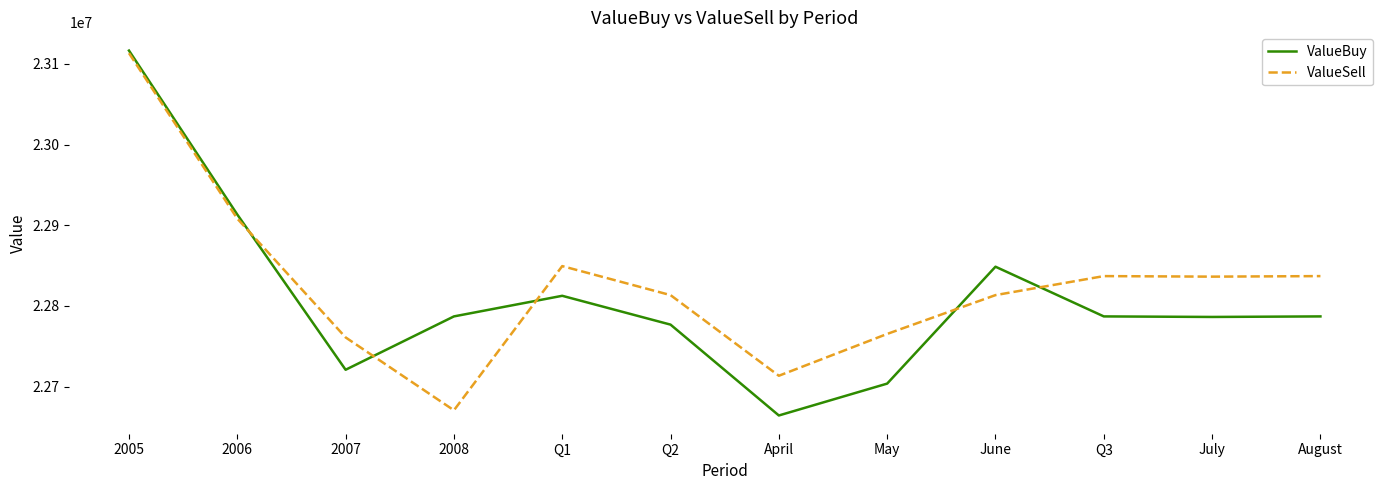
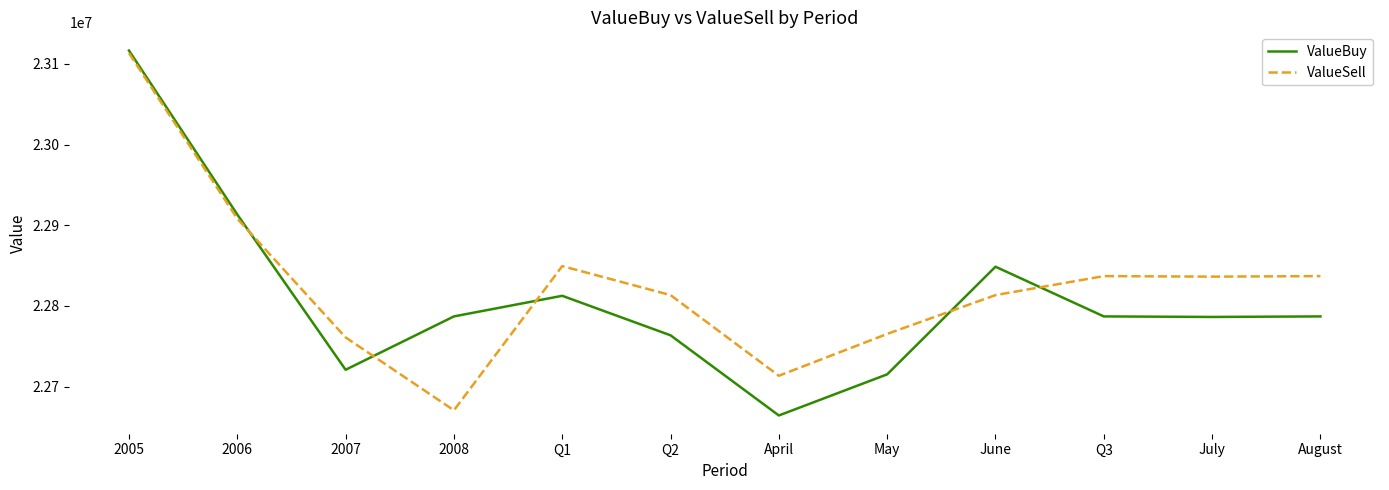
  {
    "ValueBuy": {
      "2005": 23120000,
      "2006": 22910000,
      "2007": 22720000,
      "2008": 22790000,
      "Q1": 22810000,
-     "Q2": 22780000,
+     "Q2": 22760000,
      "April": 22660000,
-     "May": 22700000,
+     "May": 22720000,
      "June": 22850000,
      "Q3": 22790000,
      "July": 22790000,
      "August": 22790000
    },
    "ValueSell": {
      "2005": 23110000,
      "2006": 22910000,
      "2007": 22760000,
      "2008": 22670000,
      "Q1": 22850000,
      "Q2": 22810000,
      "April": 22710000,
      "May": 22770000,
      "June": 22810000,
      "Q3": 22840000,
      "July": 22840000,
      "August": 22840000
    }
  }
